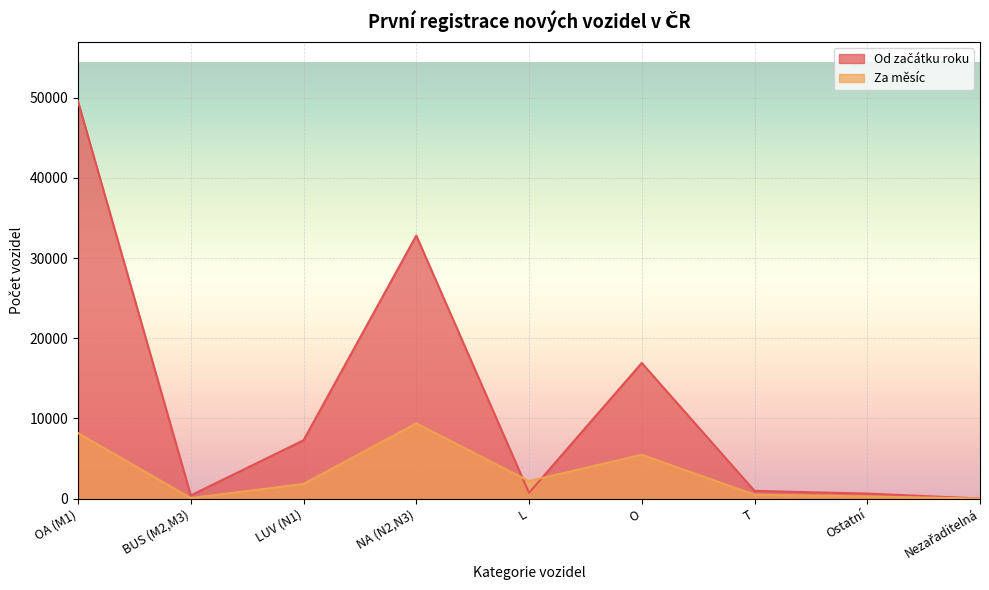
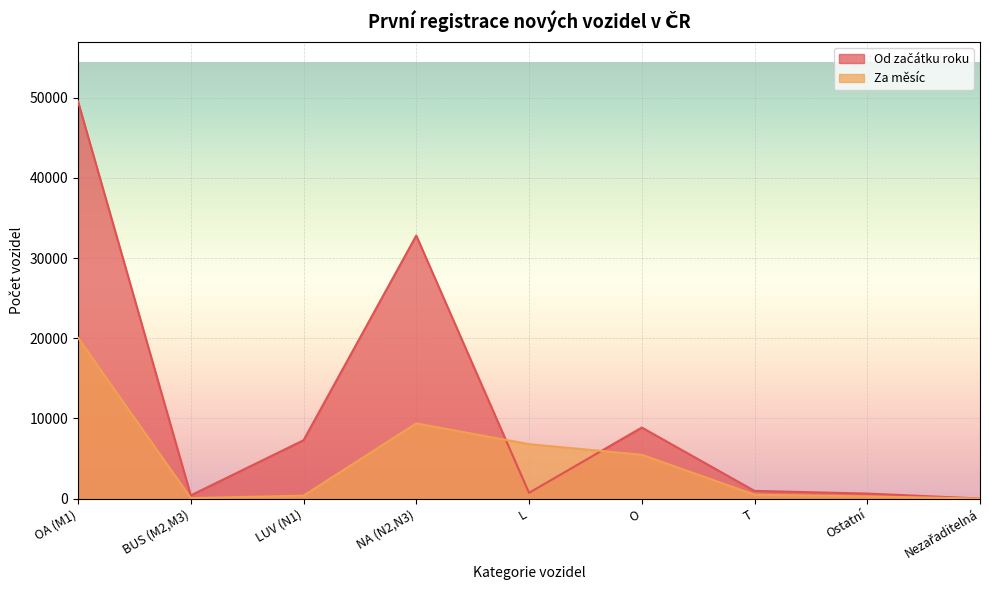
  {
    "Od začátku roku": {
      "OA (M1)": 50000,
      "BUS (M2,M3)": 0,
      "LUV (N1)": 7000,
      "NA (N2,N3)": 33000,
      "L": 1000,
-     "O": 17000,
+     "O": 9000,
      "T": 1000,
      "Ostatní": 1000
    },
    "Za měsíc": {
-     "OA (M1)": 8000,
+     "OA (M1)": 20000,
      "BUS (M2,M3)": 0,
-     "LUV (N1)": 2000,
+     "LUV (N1)": 0,
      "NA (N2,N3)": 9000,
-     "L": 2000,
+     "L": 7000,
      "O": 5000,
      "T": 0,
      "Ostatní": 0
    }
  }
